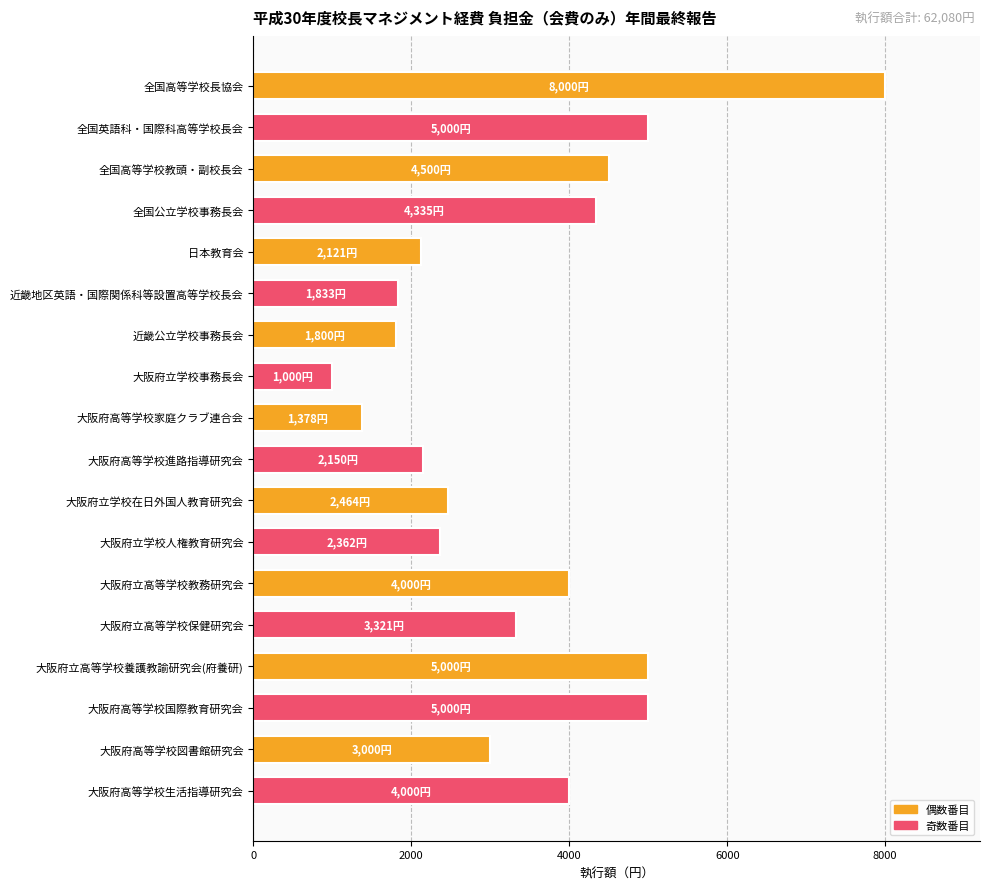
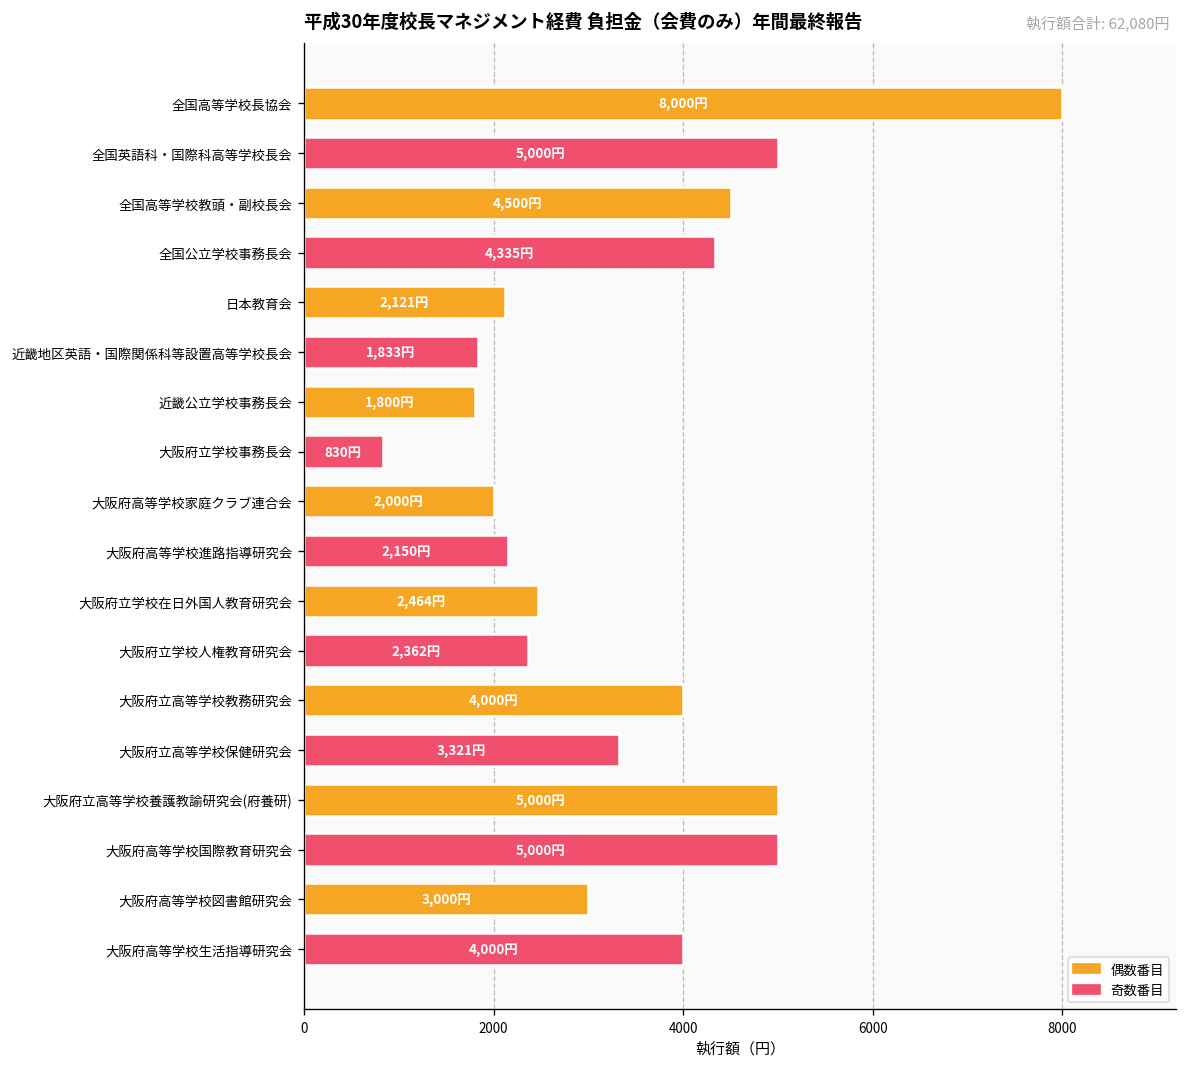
  {
    "全国高等学校長協会": "8,000円",
    "全国英語科・国際科高等学校長会": "5,000円",
    "全国高等学校教頭・副校長会": "4,500円",
    "全国公立学校事務長会": "4,335円",
    "日本教育会": "2,121円",
    "近畿地区英語・国際関係科等設置高等学校長会": "1,833円",
    "近畿公立学校事務長会": "1,800円",
-   "大阪府立学校事務長会": "1,000円",
-   "大阪府高等学校家庭クラブ連合会": "1,378円",
+   "大阪府立学校事務長会": "830円",
+   "大阪府高等学校家庭クラブ連合会": "2,000円",
    "大阪府高等学校進路指導研究会": "2,150円",
    "大阪府立学校在日外国人教育研究会": "2,464円",
    "大阪府立学校人権教育研究会": "2,362円",
    "大阪府立高等学校教務研究会": "4,000円",
    "大阪府立高等学校保健研究会": "3,321円",
    "大阪府立高等学校養護教諭研究会(府養研)": "5,000円",
    "大阪府高等学校国際教育研究会": "5,000円",
    "大阪府高等学校図書館研究会": "3,000円",
    "大阪府高等学校生活指導研究会": "4,000円"
  }
